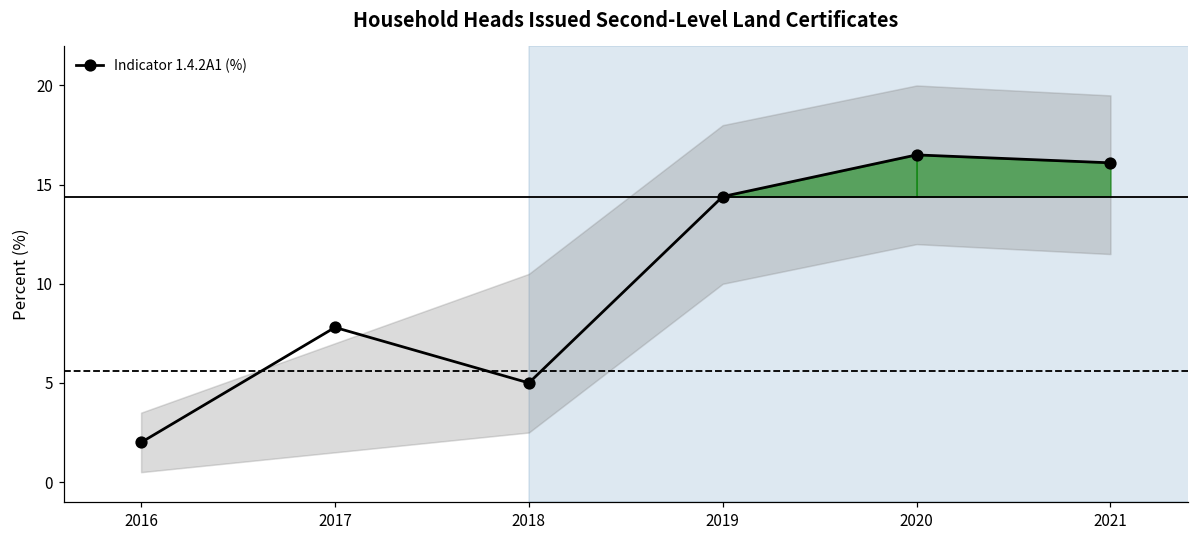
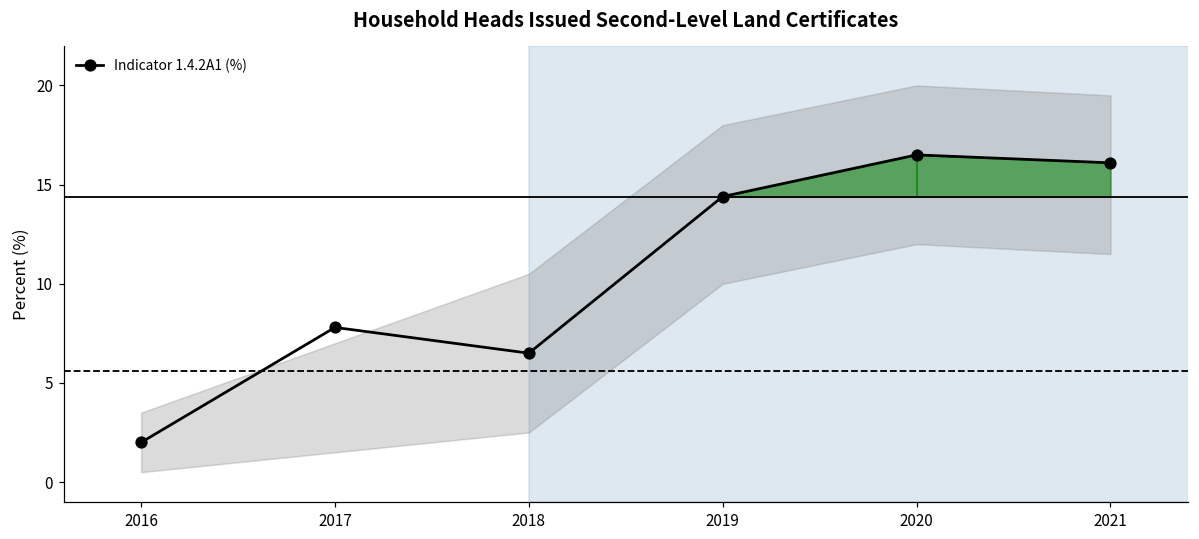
  {
    "Indicator 1.4.2A1 (%)": {
      "2016": 2.0,
      "2017": 7.8,
-     "2018": 5.0,
+     "2018": 6.5,
      "2019": 14.4
    }
  }
